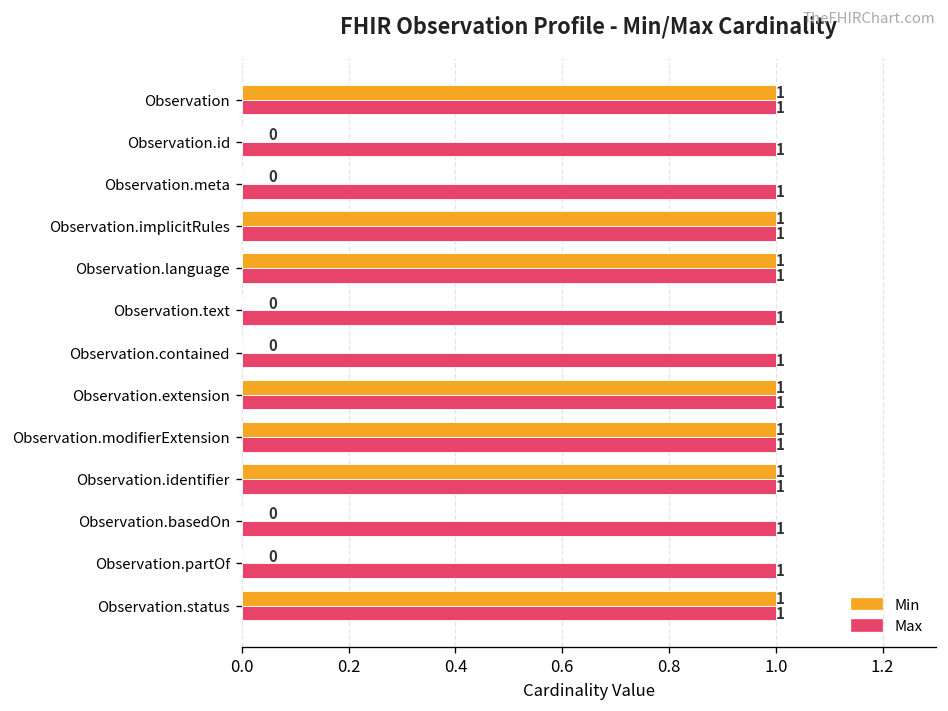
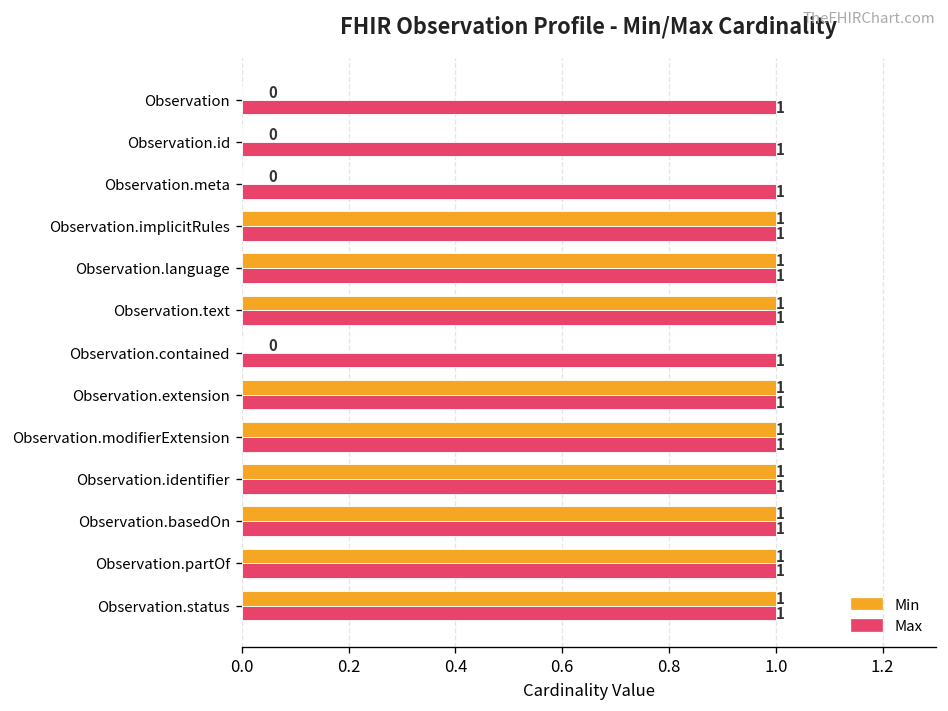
  {
    "Max": {
      "Observation": 1,
      "Observation.id": 1,
      "Observation.meta": 1,
      "Observation.implicitRules": 1,
      "Observation.language": 1,
      "Observation.text": 1,
      "Observation.contained": 1,
      "Observation.extension": 1,
      "Observation.modifierExtension": 1,
      "Observation.identifier": 1,
      "Observation.basedOn": 1,
      "Observation.partOf": 1,
      "Observation.status": 1
    },
    "Min": {
-     "Observation": 1,
+     "Observation": 0,
      "Observation.id": 0,
      "Observation.meta": 0,
      "Observation.implicitRules": 1,
      "Observation.language": 1,
-     "Observation.text": 0,
+     "Observation.text": 1,
      "Observation.contained": 0,
      "Observation.extension": 1,
      "Observation.modifierExtension": 1,
      "Observation.identifier": 1,
-     "Observation.basedOn": 0,
-     "Observation.partOf": 0,
+     "Observation.basedOn": 1,
+     "Observation.partOf": 1,
      "Observation.status": 1
    }
  }
